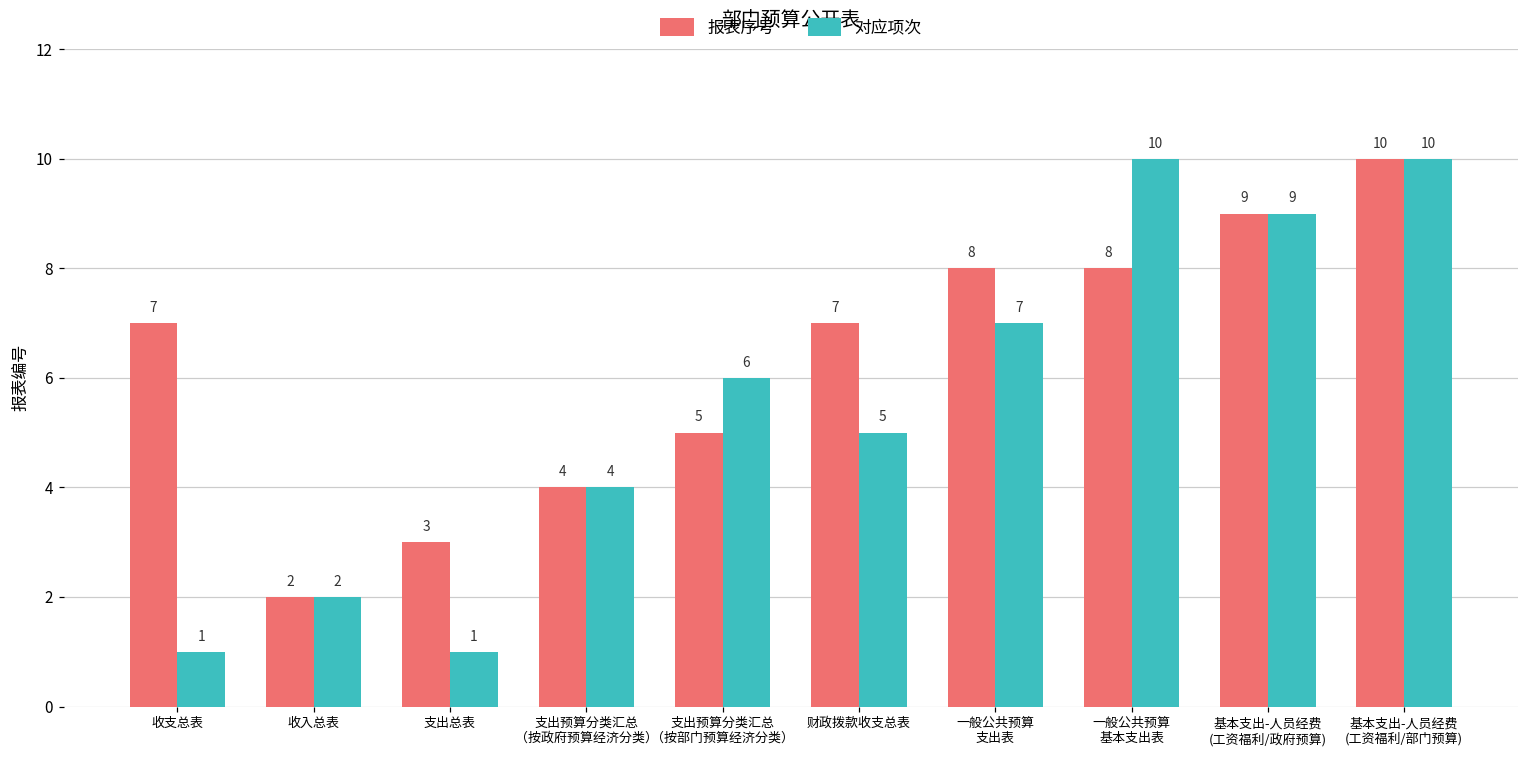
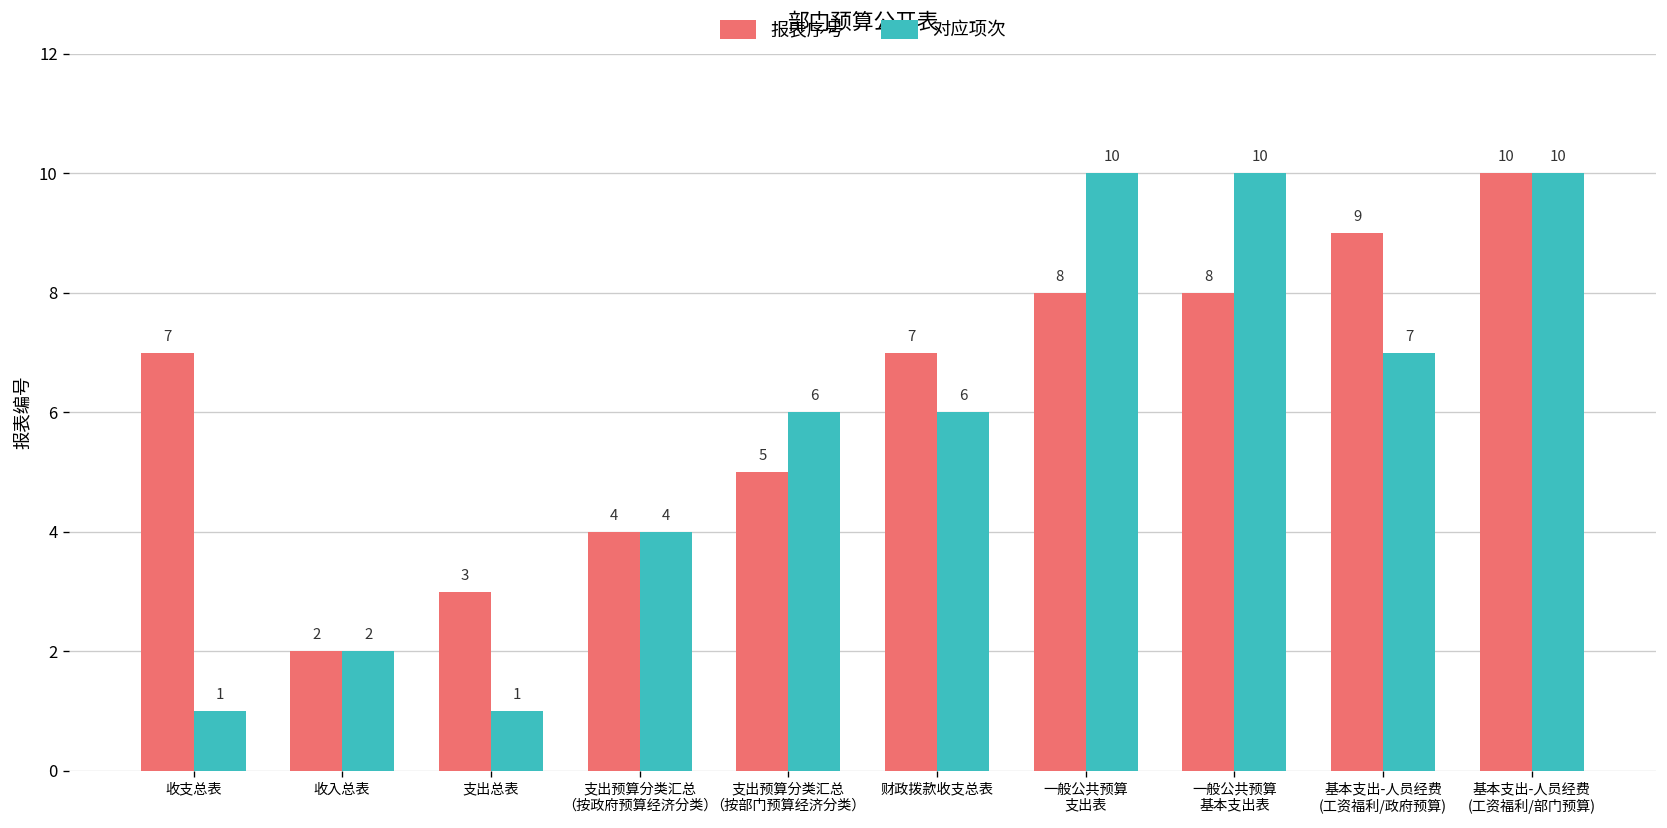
  {
    "报表序号": {
      "收支总表": 7,
      "收入总表": 2,
      "支出总表": 3,
      "支出预算分类汇总 （按政府预算经济分类）": 4,
      "支出预算分类汇总 （按部门预算经济分类）": 5,
      "财政拨款收支总表": 7,
      "一般公共预算 支出表": 8,
      "一般公共预算 基本支出表": 8,
      "基本支出-人员经费 (工资福利/政府预算)": 9,
      "基本支出-人员经费 (工资福利/部门预算)": 10
    },
    "对应项次": {
      "收支总表": 1,
      "收入总表": 2,
      "支出总表": 1,
      "支出预算分类汇总 （按政府预算经济分类）": 4,
      "支出预算分类汇总 （按部门预算经济分类）": 6,
-     "财政拨款收支总表": 5,
-     "一般公共预算 支出表": 7,
+     "财政拨款收支总表": 6,
+     "一般公共预算 支出表": 10,
      "一般公共预算 基本支出表": 10,
-     "基本支出-人员经费 (工资福利/政府预算)": 9,
+     "基本支出-人员经费 (工资福利/政府预算)": 7,
      "基本支出-人员经费 (工资福利/部门预算)": 10
    }
  }
